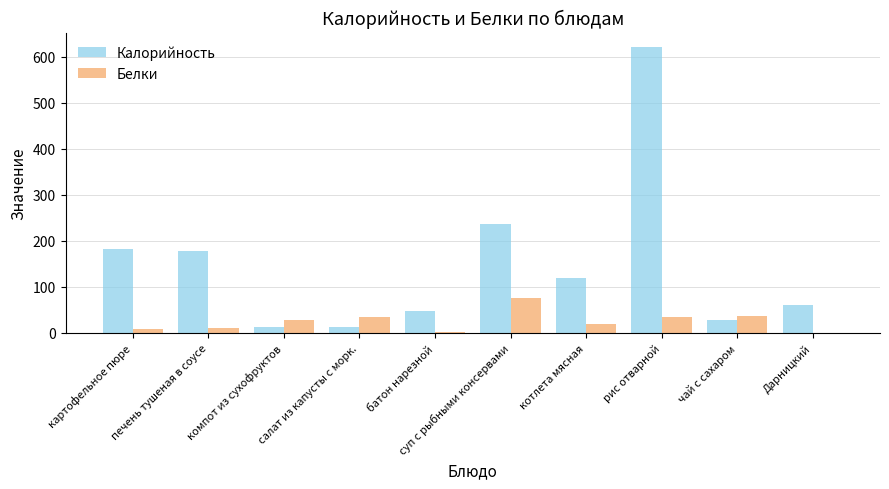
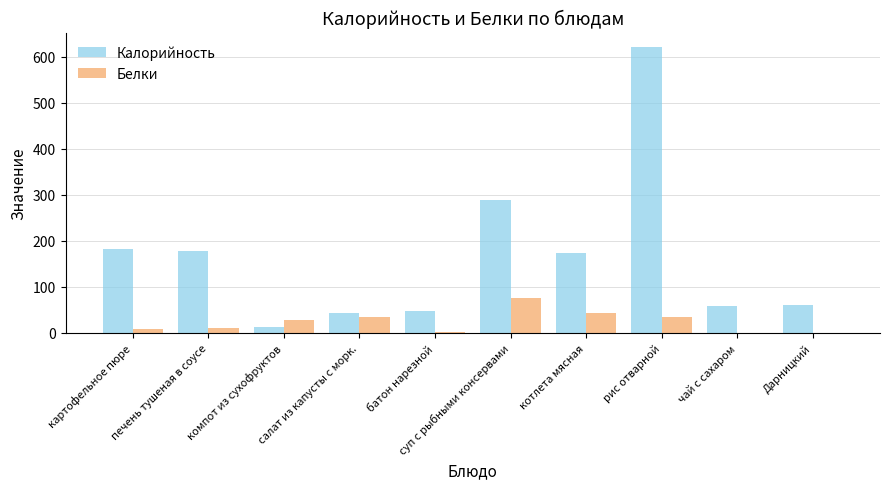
  {
    "Калорийность": {
      "картофельное пюре": 180,
      "печень тушеная в соусе": 180,
      "компот из сухофруктов": 10,
-     "салат из капусты с морк.": 10,
+     "салат из капусты с морк.": 40,
      "батон нарезной": 50,
-     "суп с рыбными консервами": 240,
-     "котлета мясная": 120,
+     "суп с рыбными консервами": 290,
+     "котлета мясная": 170,
      "рис отварной": 620,
-     "чай с сахаром": 30,
+     "чай с сахаром": 60,
      "Дарницкий": 60
    },
    "Белки": {
      "картофельное пюре": 10,
      "печень тушеная в соусе": 10,
      "компот из сухофруктов": 30,
      "салат из капусты с морк.": 40,
      "суп с рыбными консервами": 80,
-     "котлета мясная": 20,
+     "котлета мясная": 40,
      "рис отварной": 30,
-     "чай с сахаром": 40
+     "чай с сахаром": 0
    }
  }
